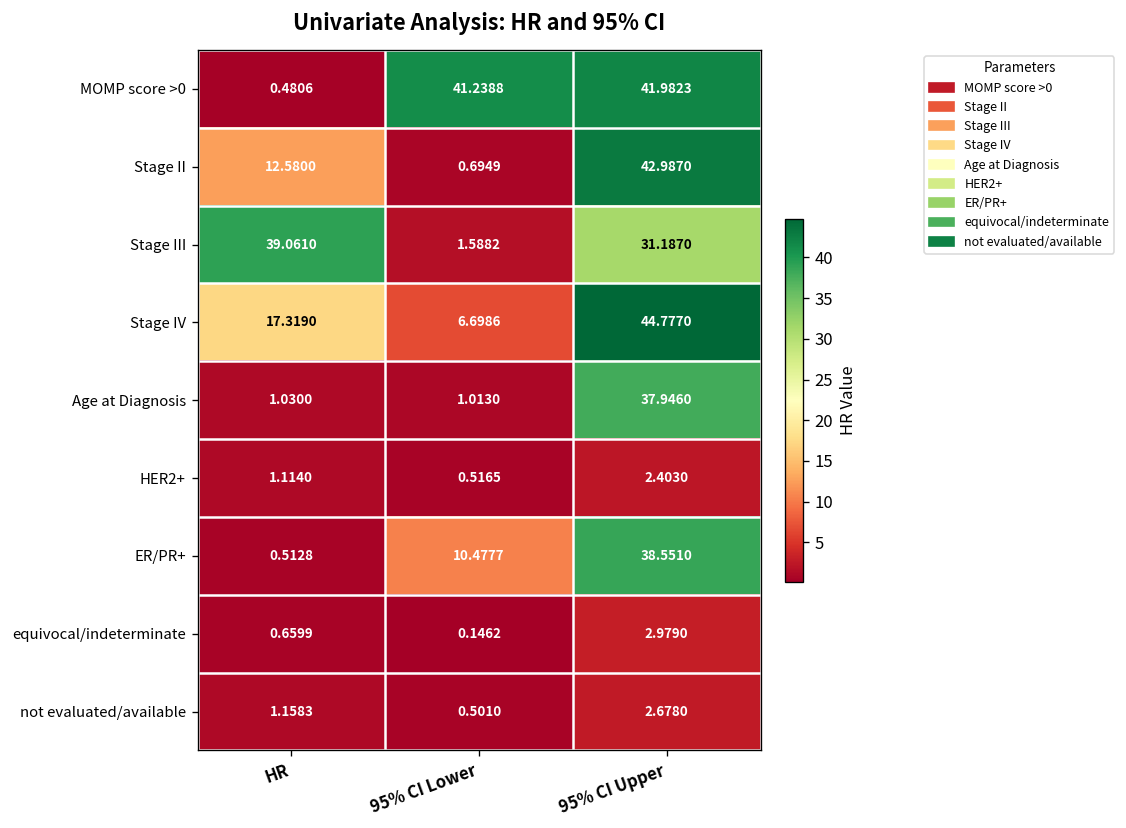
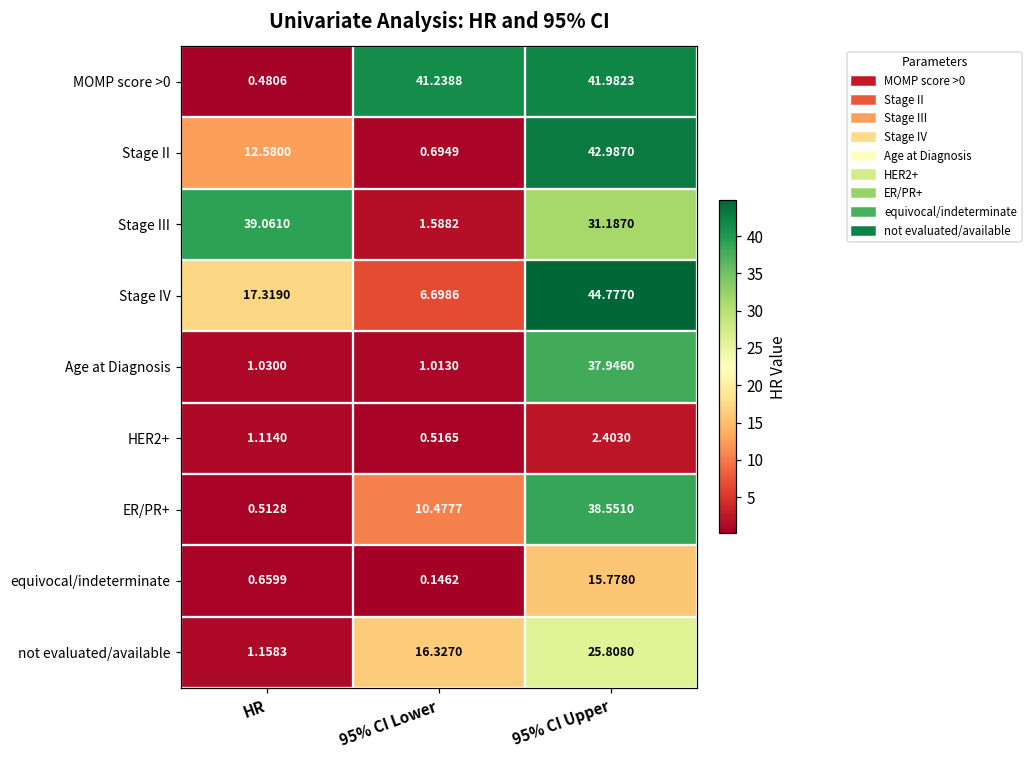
  {
    "MOMP score >0": {
      "HR": 0.4806,
      "95% CI Lower": 41.2388,
      "95% CI Upper": 41.9823
    },
    "Stage II": {
      "HR": 12.5800,
      "95% CI Lower": 0.6949,
      "95% CI Upper": 42.9870
    },
    "Stage III": {
      "HR": 39.0610,
      "95% CI Lower": 1.5882,
      "95% CI Upper": 31.1870
    },
    "Stage IV": {
      "HR": 17.3190,
      "95% CI Lower": 6.6986,
      "95% CI Upper": 44.7770
    },
    "Age at Diagnosis": {
      "HR": 1.0300,
      "95% CI Lower": 1.0130,
      "95% CI Upper": 37.9460
    },
    "HER2+": {
      "HR": 1.1140,
      "95% CI Lower": 0.5165,
      "95% CI Upper": 2.4030
    },
    "ER/PR+": {
      "HR": 0.5128,
      "95% CI Lower": 10.4777,
      "95% CI Upper": 38.5510
    },
    "equivocal/indeterminate": {
      "HR": 0.6599,
      "95% CI Lower": 0.1462,
-     "95% CI Upper": 2.9790
+     "95% CI Upper": 15.7780
    },
    "not evaluated/available": {
      "HR": 1.1583,
-     "95% CI Lower": 0.5010,
-     "95% CI Upper": 2.6780
+     "95% CI Lower": 16.3270,
+     "95% CI Upper": 25.8080
    }
  }
